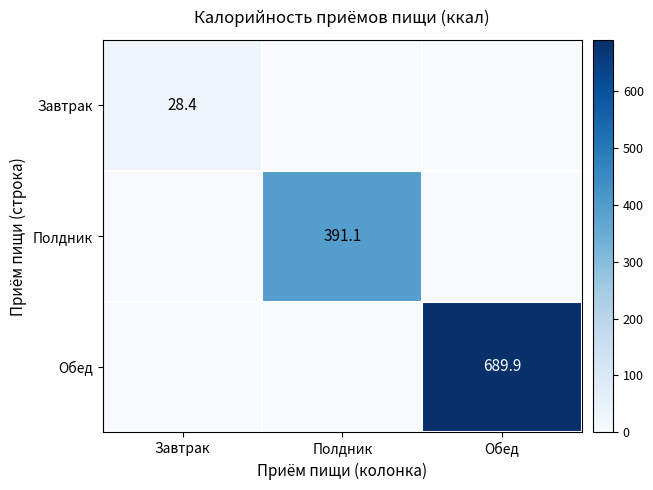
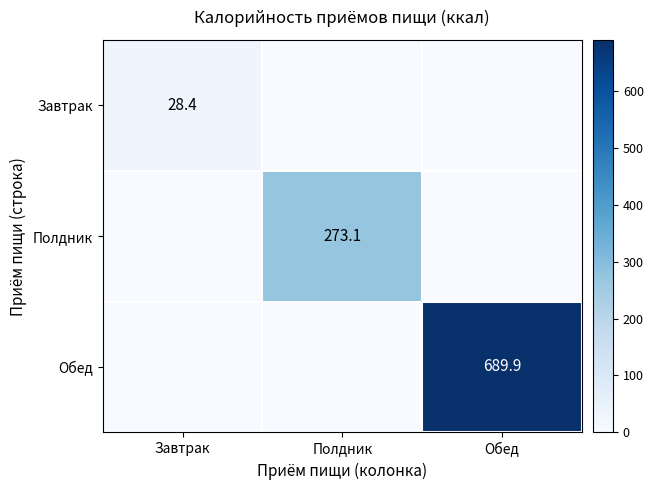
  {
    "Завтрак": {
      "Завтрак": 28.4
    },
    "Полдник": {
-     "Полдник": 391.1
+     "Полдник": 273.1
    },
    "Обед": {
      "Обед": 689.9
    }
  }
